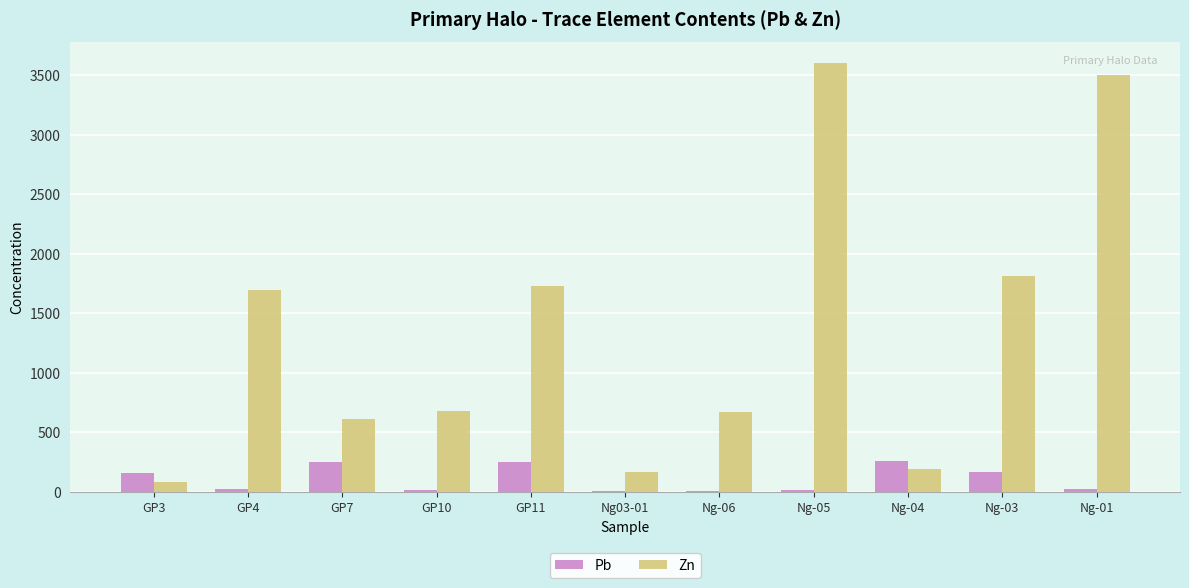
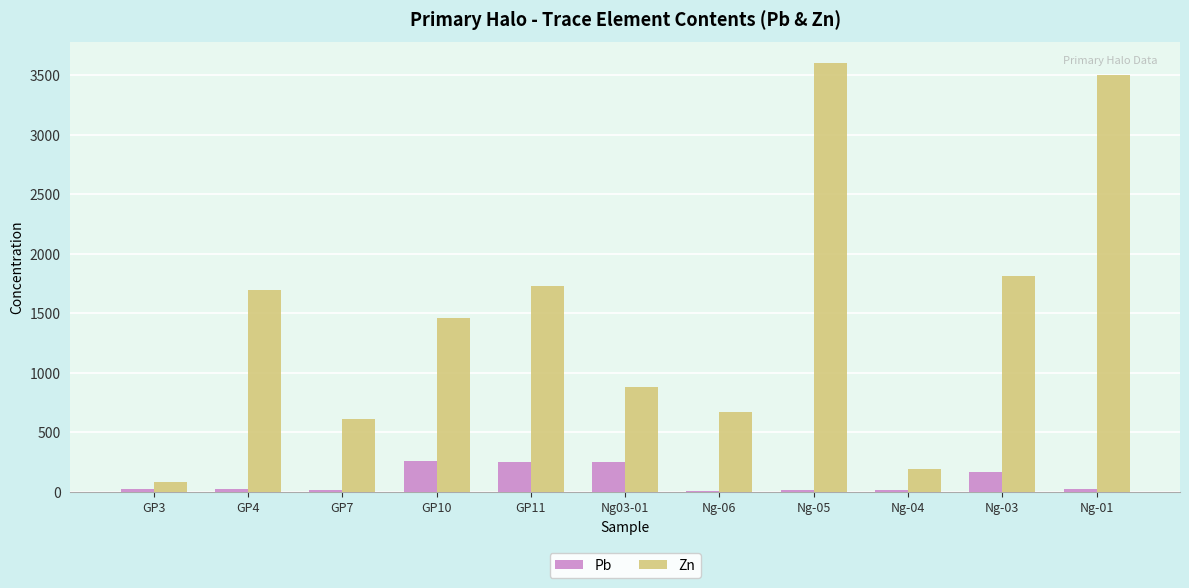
  {
    "Pb": {
-     "GP3": 160,
+     "GP3": 30,
      "GP4": 30,
-     "GP7": 250,
-     "GP10": 10,
+     "GP7": 20,
+     "GP10": 260,
      "GP11": 260,
-     "Ng03-01": 10,
-     "Ng-04": 260,
+     "Ng03-01": 260,
+     "Ng-04": 20,
      "Ng-03": 170,
      "Ng-01": 20
    },
    "Zn": {
      "GP3": 80,
      "GP4": 1700,
      "GP7": 610,
-     "GP10": 680,
+     "GP10": 1460,
      "GP11": 1730,
-     "Ng03-01": 170,
+     "Ng03-01": 880,
      "Ng-06": 670,
      "Ng-05": 3600,
      "Ng-04": 190,
      "Ng-03": 1810,
      "Ng-01": 3500
    }
  }
